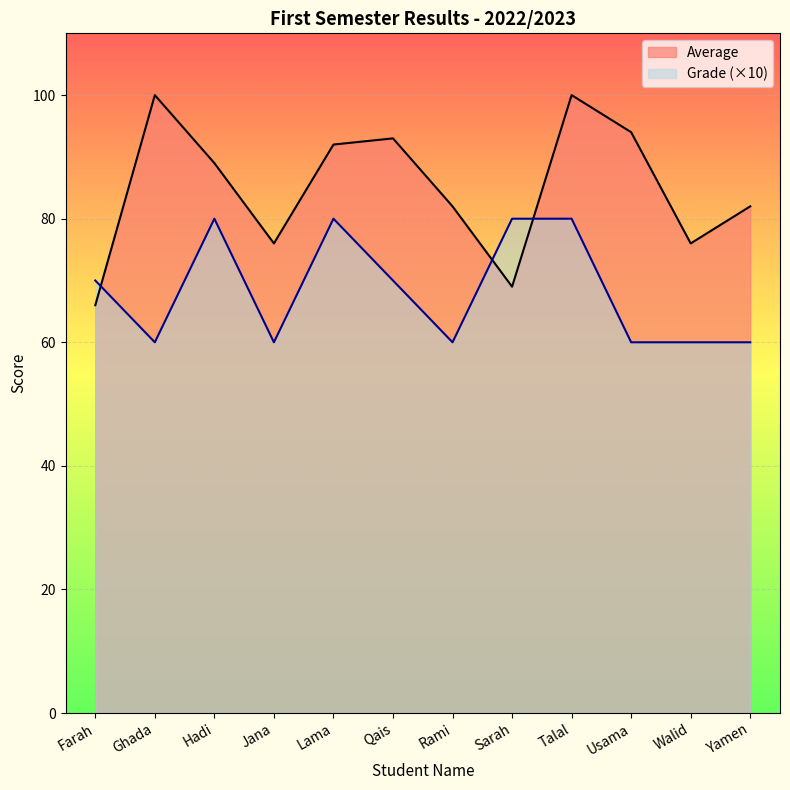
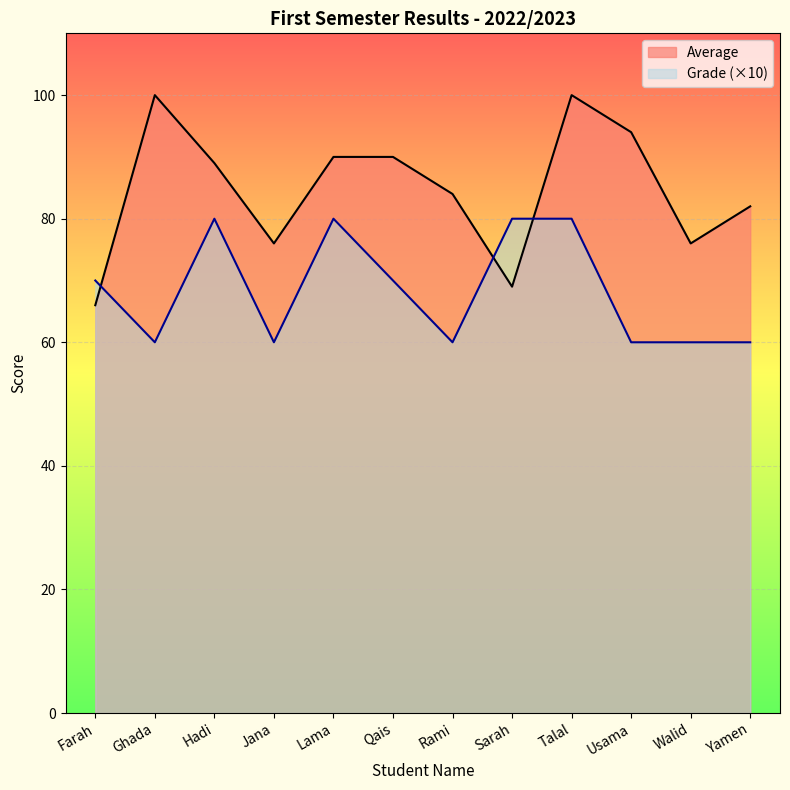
  {
    "Average": {
      "Farah": 66,
      "Ghada": 100,
      "Hadi": 89,
      "Jana": 76,
-     "Lama": 92,
-     "Qais": 93,
-     "Rami": 82,
+     "Lama": 90,
+     "Qais": 90,
+     "Rami": 84,
      "Sarah": 69,
      "Talal": 100,
      "Usama": 94,
      "Walid": 76,
      "Yamen": 82
    },
    "Grade (×10)": {
      "Farah": 70,
      "Ghada": 60,
      "Hadi": 80,
      "Jana": 60,
      "Lama": 80,
      "Qais": 70,
      "Rami": 60,
      "Sarah": 80,
      "Talal": 80,
      "Usama": 60,
      "Walid": 60,
      "Yamen": 60
    }
  }
